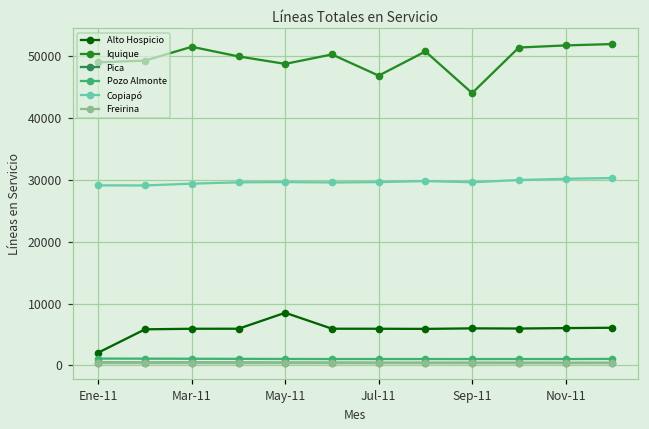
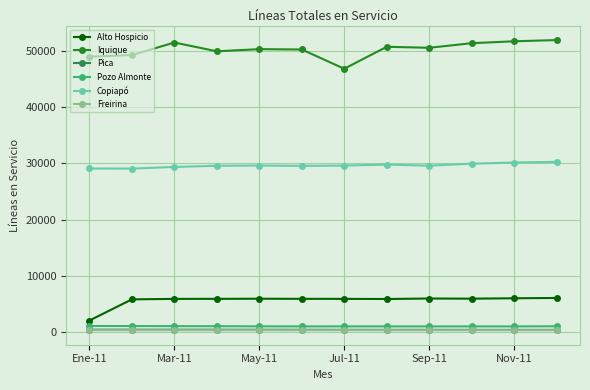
  {
    "Alto Hospicio": {
      "Ene-11": 2000,
      "Mar-11": 6000,
-     "May-11": 9000,
+     "May-11": 6000,
      "Jul-11": 6000,
      "Sep-11": 6000,
      "Nov-11": 6000
    },
    "Iquique": {
      "Mar-11": 51000,
-     "May-11": 49000,
+     "May-11": 50000,
      "Jul-11": 47000,
-     "Sep-11": 44000,
+     "Sep-11": 51000,
      "Nov-11": 52000
    },
    "Pozo Almonte": {
      "Ene-11": 1000,
      "Mar-11": 1000,
      "May-11": 1000,
      "Jul-11": 1000,
      "Sep-11": 1000,
      "Nov-11": 1000
    }
  }
